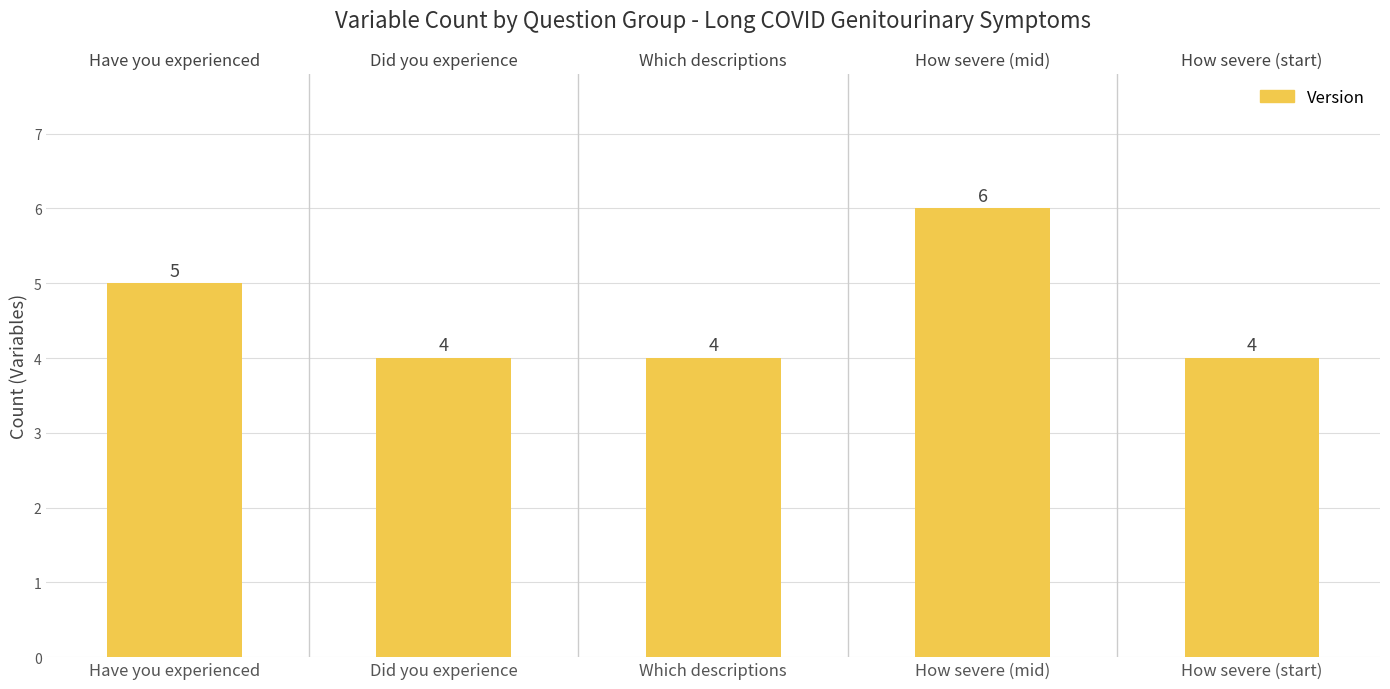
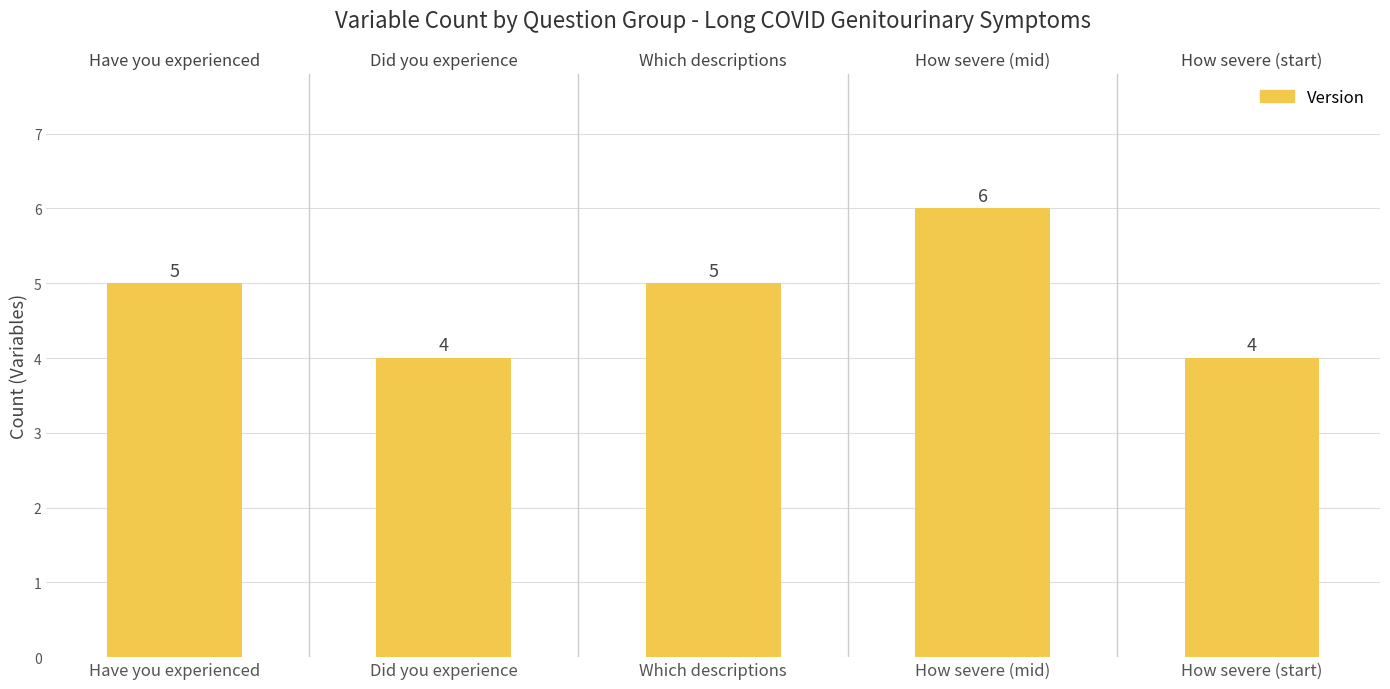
  {
    "Have you experienced": 5,
    "Did you experience": 4,
-   "Which descriptions": 4,
+   "Which descriptions": 5,
    "How severe (mid)": 6,
    "How severe (start)": 4
  }
